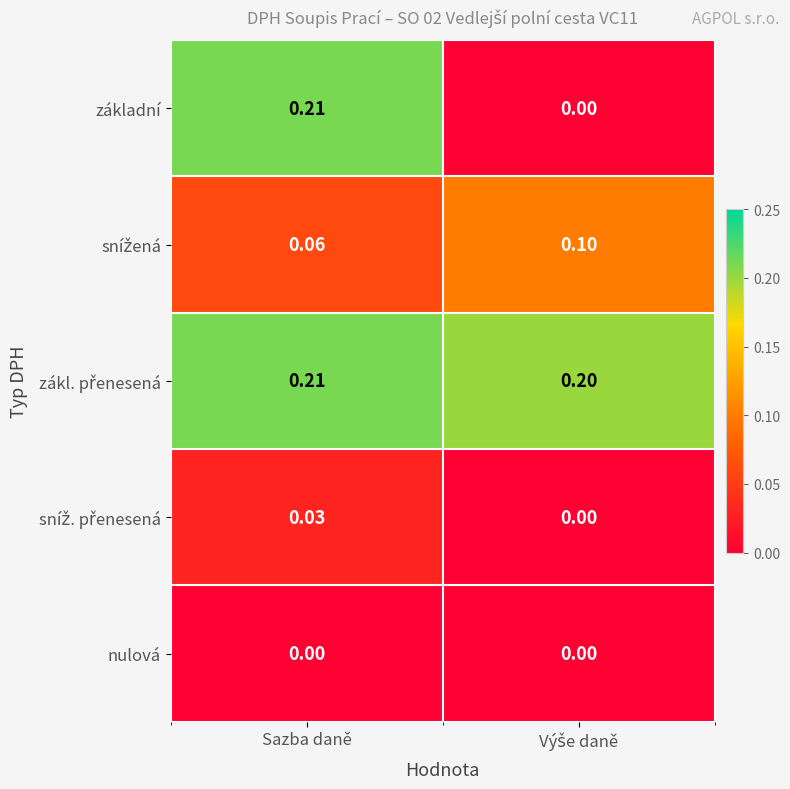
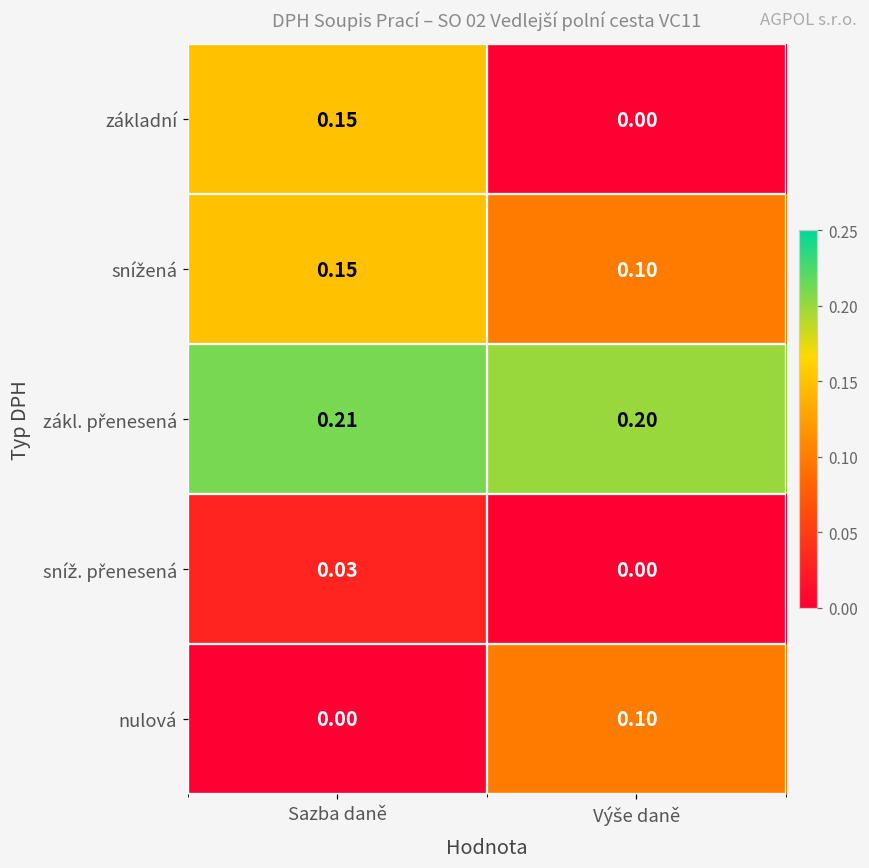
  {
    "základní": {
-     "Sazba daně": 0.21,
+     "Sazba daně": 0.15,
      "Výše daně": 0.00
    },
    "snížená": {
-     "Sazba daně": 0.06,
+     "Sazba daně": 0.15,
      "Výše daně": 0.10
    },
    "zákl. přenesená": {
      "Sazba daně": 0.21,
      "Výše daně": 0.20
    },
    "sníž. přenesená": {
      "Sazba daně": 0.03,
      "Výše daně": 0.00
    },
    "nulová": {
      "Sazba daně": 0.00,
-     "Výše daně": 0.00
+     "Výše daně": 0.10
    }
  }
